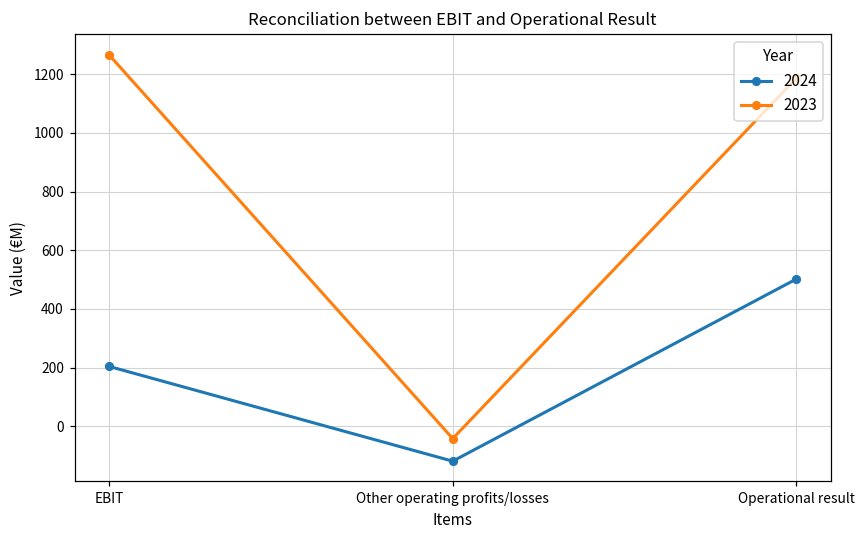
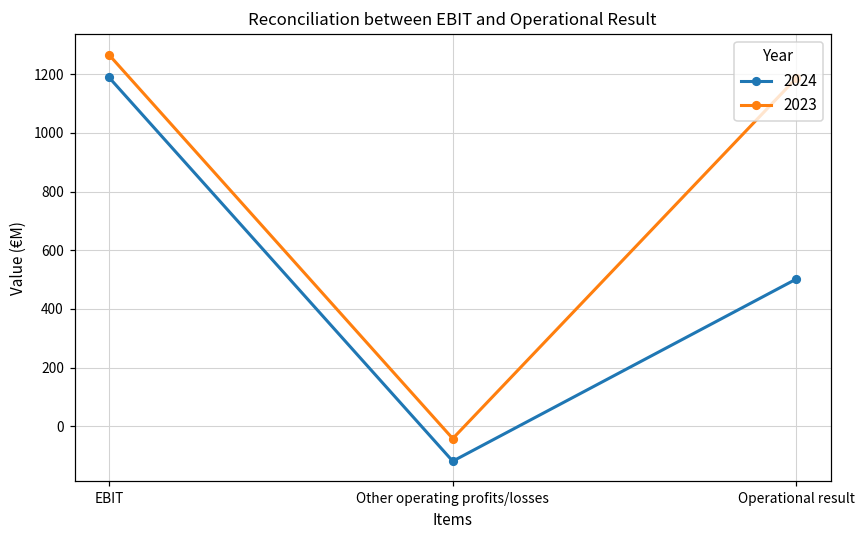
  {
    "2024": {
-     "EBIT": 200,
+     "EBIT": 1190,
      "Other operating profits/losses": -120,
      "Operational result": 500
    },
    "2023": {
      "EBIT": 1270,
      "Other operating profits/losses": -40
    }
  }
